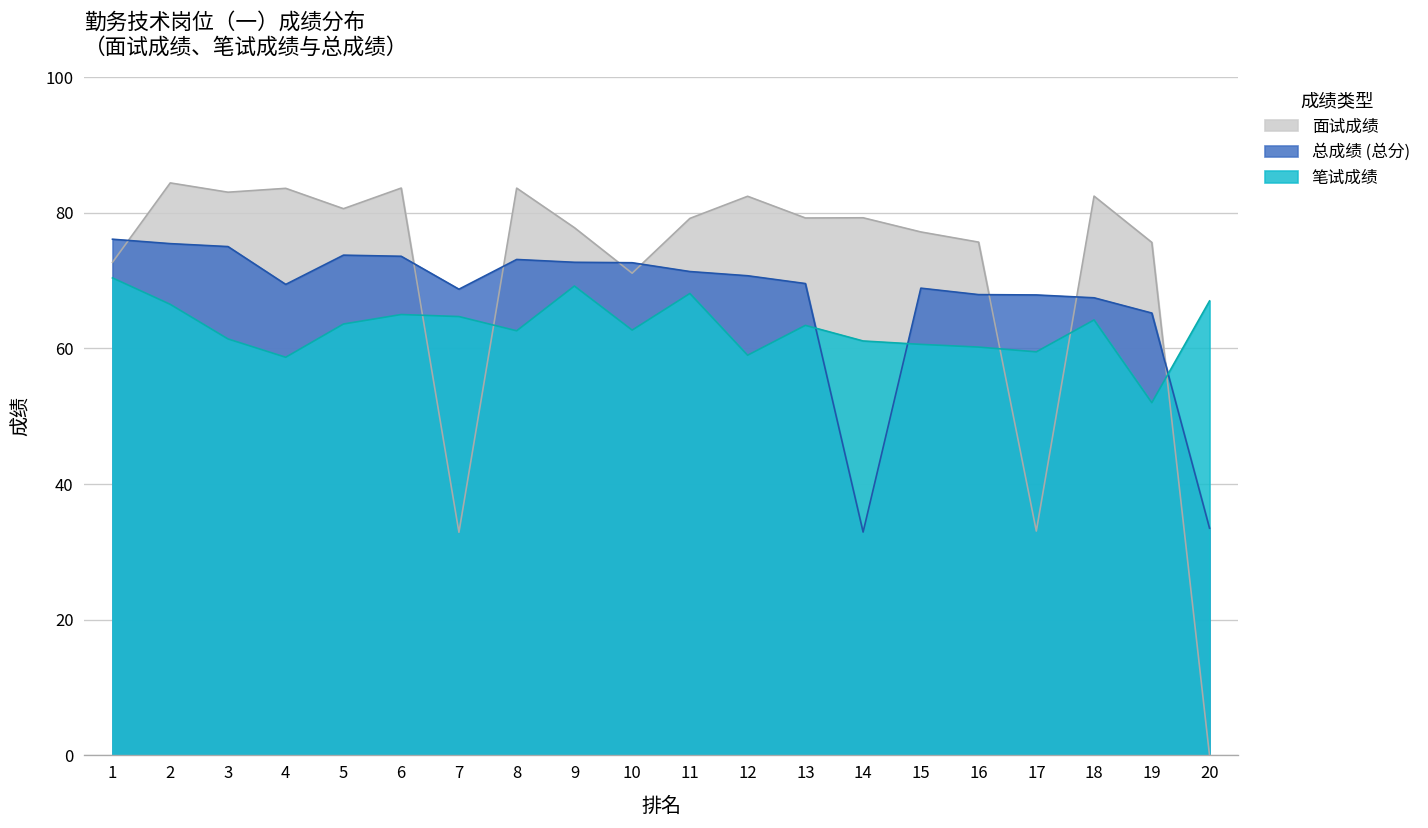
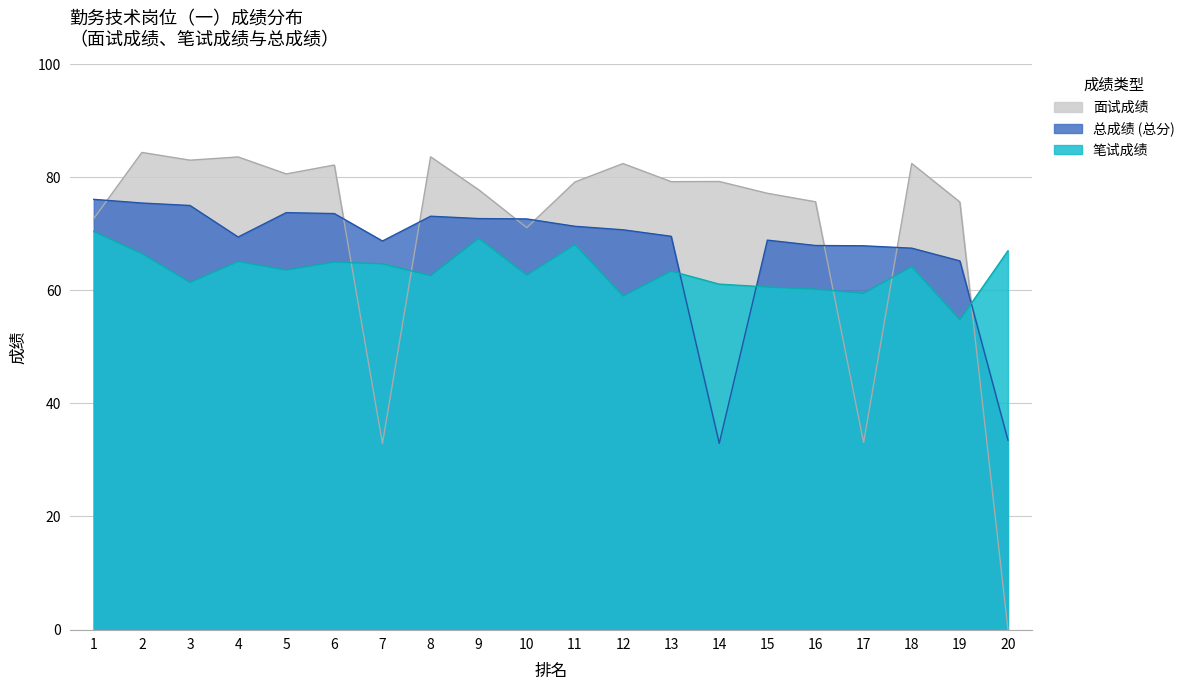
  {
    "面试成绩": {
      "1": 73,
      "2": 84,
      "3": 83,
      "4": 84,
      "5": 81,
-     "6": 84,
+     "6": 82,
      "7": 33,
      "8": 84,
      "9": 78,
      "10": 71,
      "11": 79,
      "12": 82,
      "13": 79,
      "14": 79,
      "15": 77,
      "16": 76,
      "17": 33,
      "18": 82,
      "19": 76,
      "20": 0
    },
    "总成绩 (总分)": {
      "1": 76,
      "2": 75,
      "3": 75,
      "4": 69,
      "5": 74,
      "6": 74,
      "7": 69,
      "8": 73,
      "9": 73,
      "10": 73,
      "11": 71,
      "12": 71,
      "13": 70,
      "14": 33,
      "15": 69,
      "16": 68,
      "17": 68,
      "18": 67,
      "19": 65,
      "20": 34
    },
    "笔试成绩": {
      "1": 70,
      "2": 67,
      "3": 61,
-     "4": 59,
+     "4": 65,
      "5": 64,
      "6": 65,
      "7": 65,
      "8": 63,
      "9": 69,
      "10": 63,
      "11": 68,
      "12": 59,
      "13": 63,
      "14": 61,
      "15": 61,
      "16": 60,
      "17": 60,
      "18": 64,
-     "19": 52,
+     "19": 55,
      "20": 67
    }
  }
